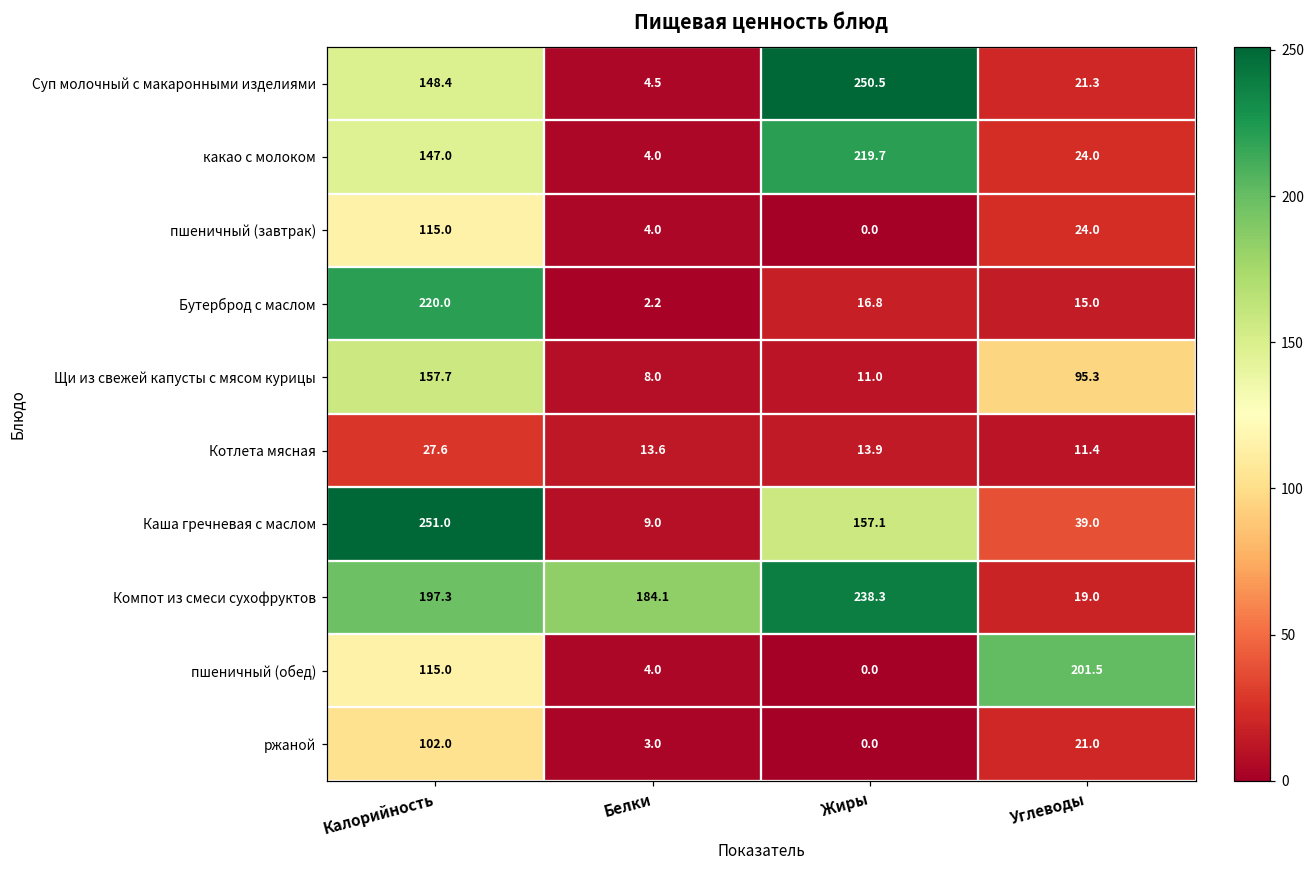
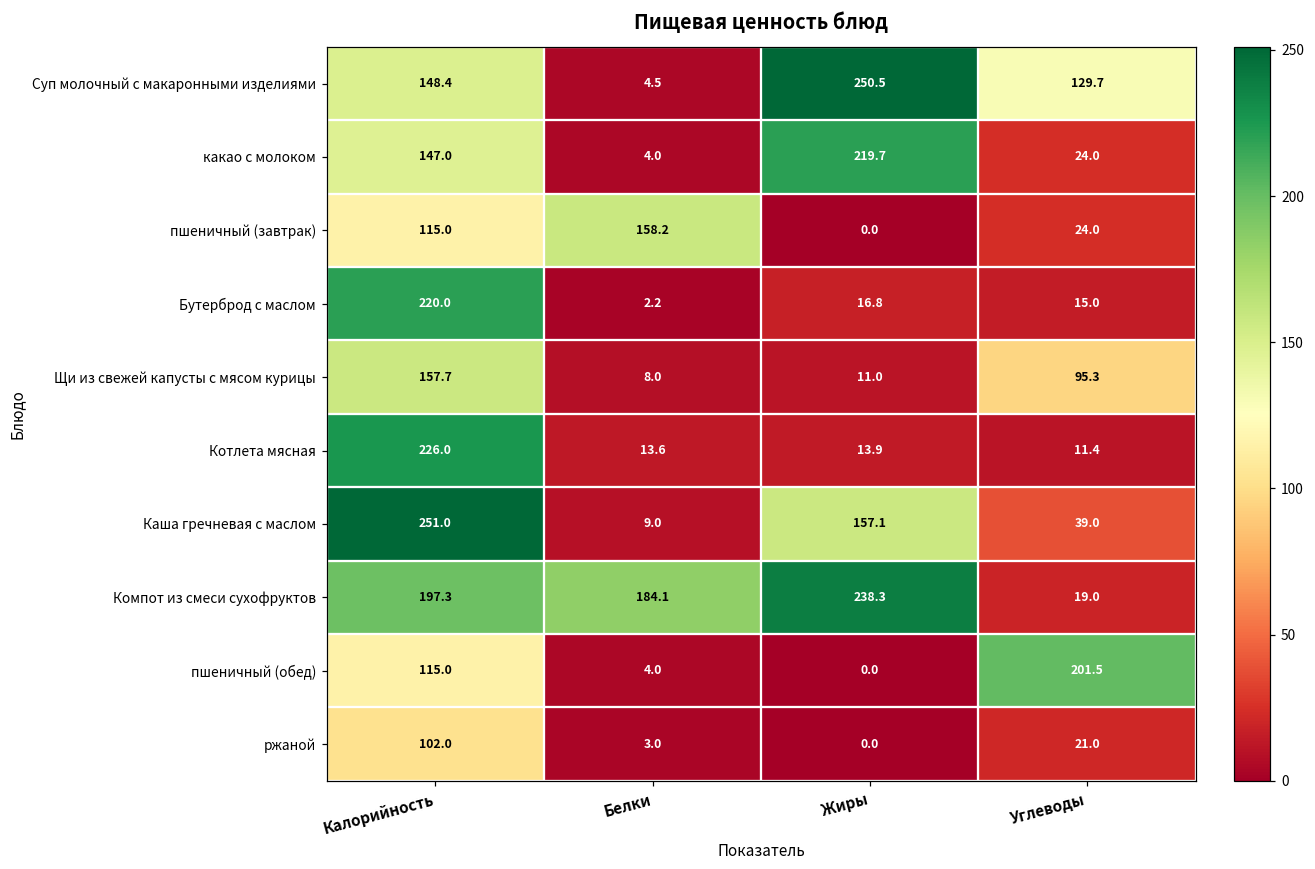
  {
    "Суп молочный с макаронными изделиями": {
      "Калорийность": 148.4,
      "Белки": 4.5,
      "Жиры": 250.5,
-     "Углеводы": 21.3
+     "Углеводы": 129.7
    },
    "какао с молоком": {
      "Калорийность": 147.0,
      "Белки": 4.0,
      "Жиры": 219.7,
      "Углеводы": 24.0
    },
    "пшеничный (завтрак)": {
      "Калорийность": 115.0,
-     "Белки": 4.0,
+     "Белки": 158.2,
      "Жиры": 0.0,
      "Углеводы": 24.0
    },
    "Бутерброд с маслом": {
      "Калорийность": 220.0,
      "Белки": 2.2,
      "Жиры": 16.8,
      "Углеводы": 15.0
    },
    "Щи из свежей капусты с мясом курицы": {
      "Калорийность": 157.7,
      "Белки": 8.0,
      "Жиры": 11.0,
      "Углеводы": 95.3
    },
    "Котлета мясная": {
-     "Калорийность": 27.6,
+     "Калорийность": 226.0,
      "Белки": 13.6,
      "Жиры": 13.9,
      "Углеводы": 11.4
    },
    "Каша гречневая с маслом": {
      "Калорийность": 251.0,
      "Белки": 9.0,
      "Жиры": 157.1,
      "Углеводы": 39.0
    },
    "Компот из смеси сухофруктов": {
      "Калорийность": 197.3,
      "Белки": 184.1,
      "Жиры": 238.3,
      "Углеводы": 19.0
    },
    "пшеничный (обед)": {
      "Калорийность": 115.0,
      "Белки": 4.0,
      "Жиры": 0.0,
      "Углеводы": 201.5
    },
    "ржаной": {
      "Калорийность": 102.0,
      "Белки": 3.0,
      "Жиры": 0.0,
      "Углеводы": 21.0
    }
  }
